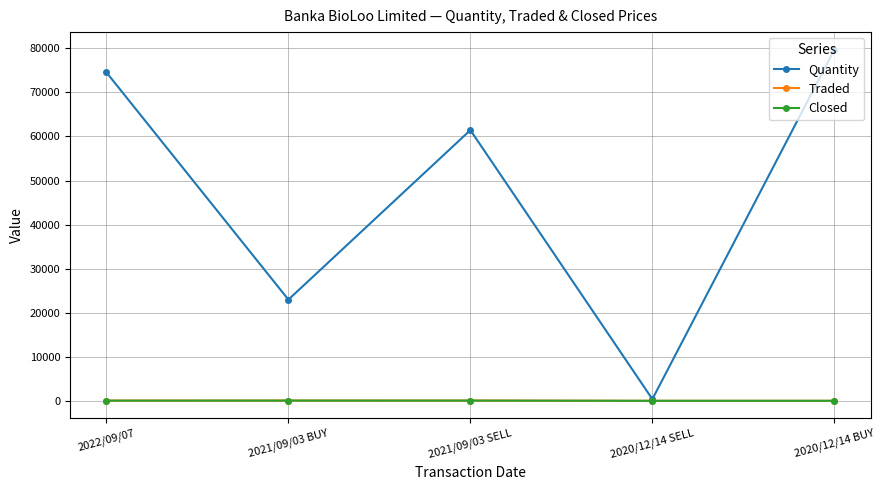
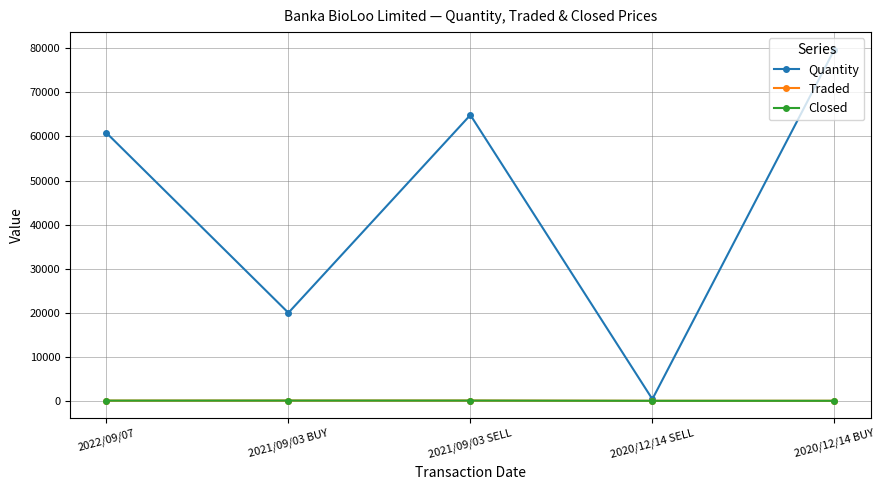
  {
    "Quantity": {
-     "2022/09/07": 75000,
-     "2021/09/03 BUY": 23000,
-     "2021/09/03 SELL": 61000
+     "2022/09/07": 61000,
+     "2021/09/03 BUY": 20000,
+     "2021/09/03 SELL": 65000
    },
    "Closed": {
      "2022/09/07": 0,
      "2021/09/03 BUY": 0,
      "2021/09/03 SELL": 0,
      "2020/12/14 BUY": 0
    }
  }
